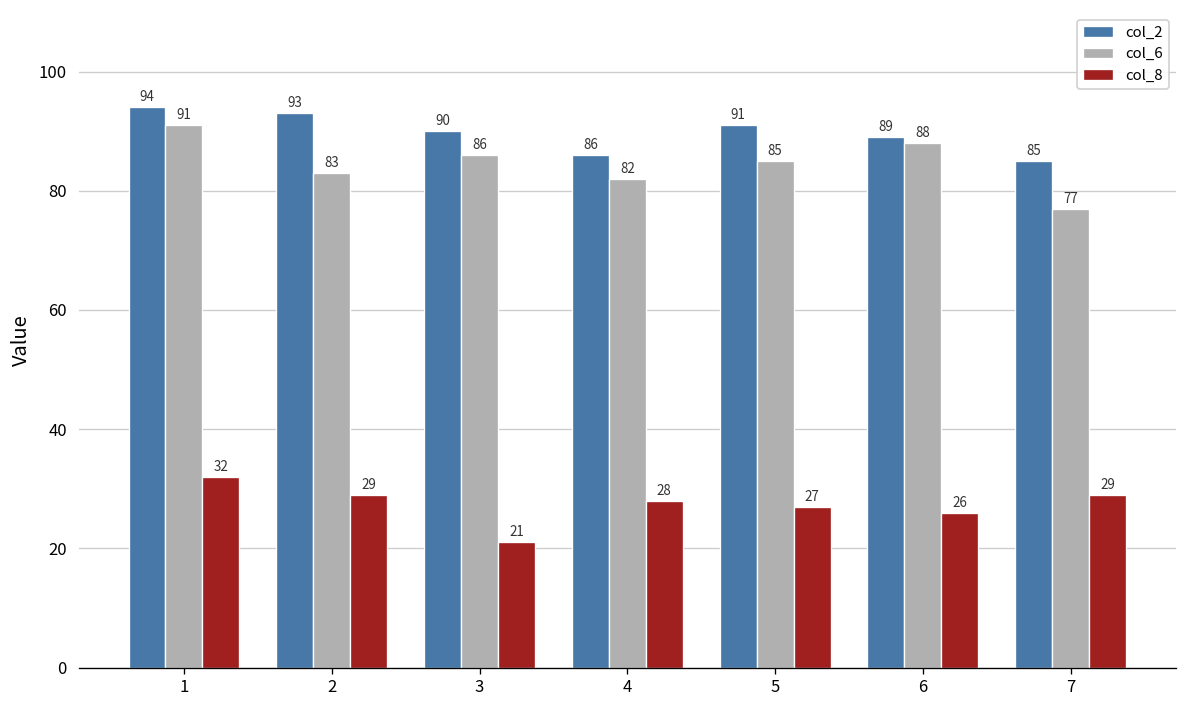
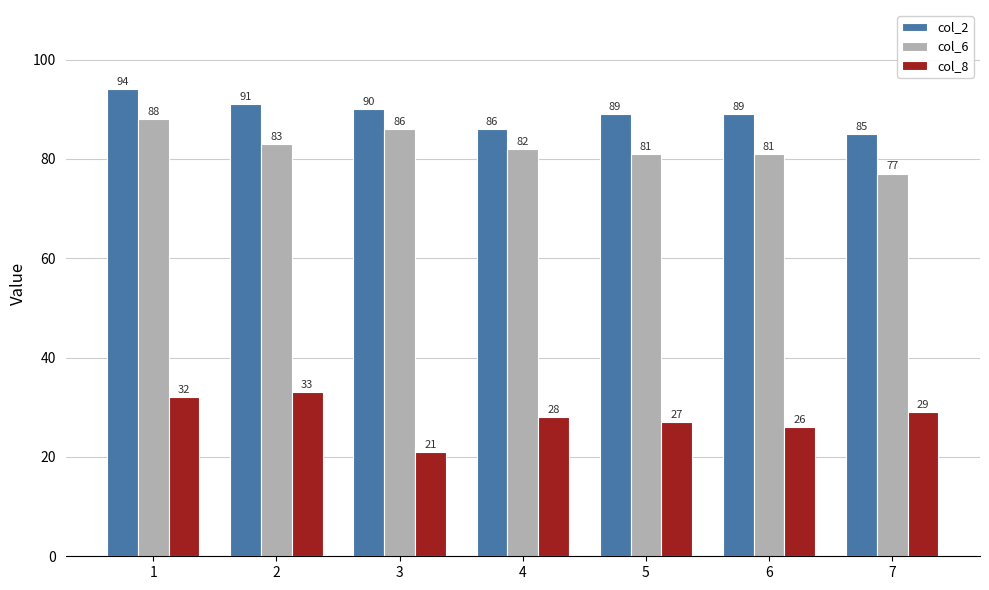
  {
    "col_2": {
      "1": 94,
-     "2": 93,
+     "2": 91,
      "3": 90,
      "4": 86,
-     "5": 91,
+     "5": 89,
      "6": 89,
      "7": 85
    },
    "col_6": {
-     "1": 91,
+     "1": 88,
      "2": 83,
      "3": 86,
      "4": 82,
-     "5": 85,
-     "6": 88,
+     "5": 81,
+     "6": 81,
      "7": 77
    },
    "col_8": {
      "1": 32,
-     "2": 29,
+     "2": 33,
      "3": 21,
      "4": 28,
      "5": 27,
      "6": 26,
      "7": 29
    }
  }
